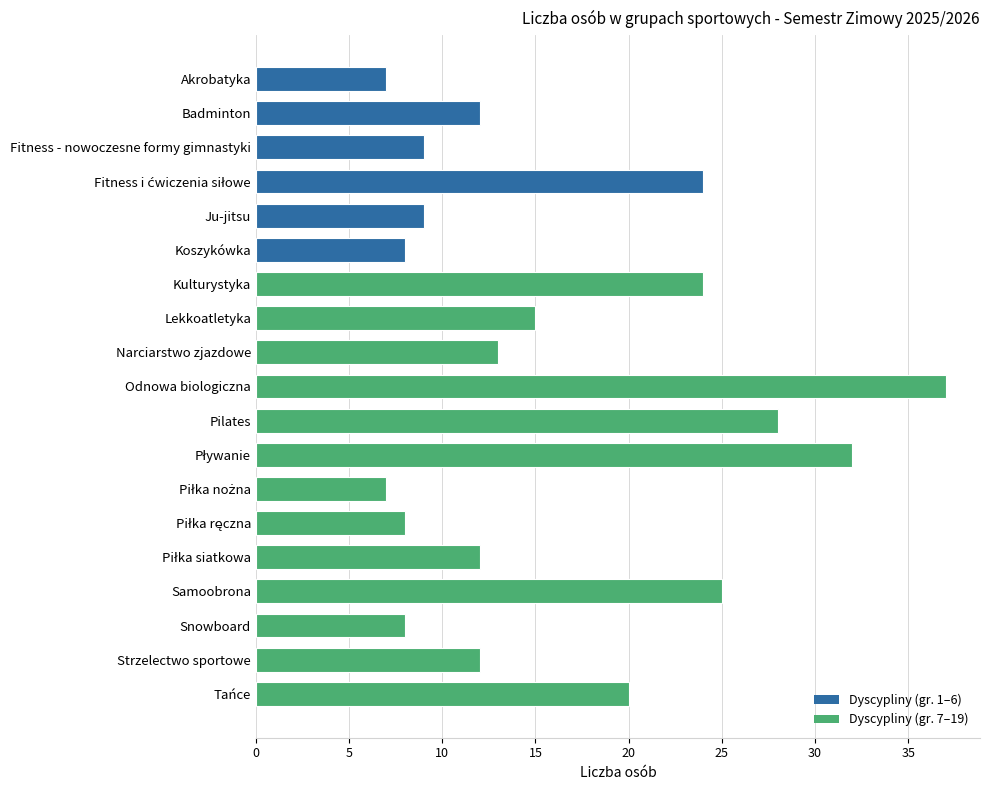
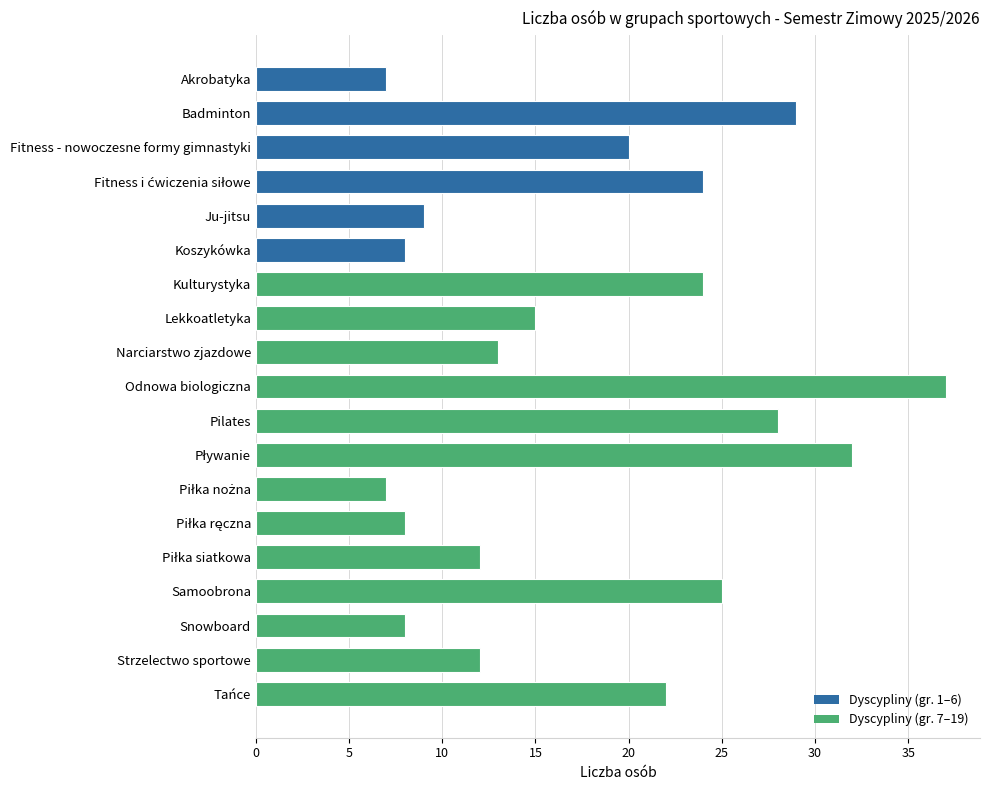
  {
    "Akrobatyka": 7,
-   "Badminton": 12,
-   "Fitness - nowoczesne formy gimnastyki": 9,
+   "Badminton": 29,
+   "Fitness - nowoczesne formy gimnastyki": 20,
    "Fitness i ćwiczenia siłowe": 24,
    "Ju-jitsu": 9,
    "Koszykówka": 8,
    "Kulturystyka": 24,
    "Lekkoatletyka": 15,
    "Narciarstwo zjazdowe": 13,
    "Odnowa biologiczna": 37,
    "Pilates": 28,
    "Pływanie": 32,
    "Piłka nożna": 7,
    "Piłka ręczna": 8,
    "Piłka siatkowa": 12,
    "Samoobrona": 25,
    "Snowboard": 8,
    "Strzelectwo sportowe": 12,
-   "Tańce": 20
+   "Tańce": 22
  }
